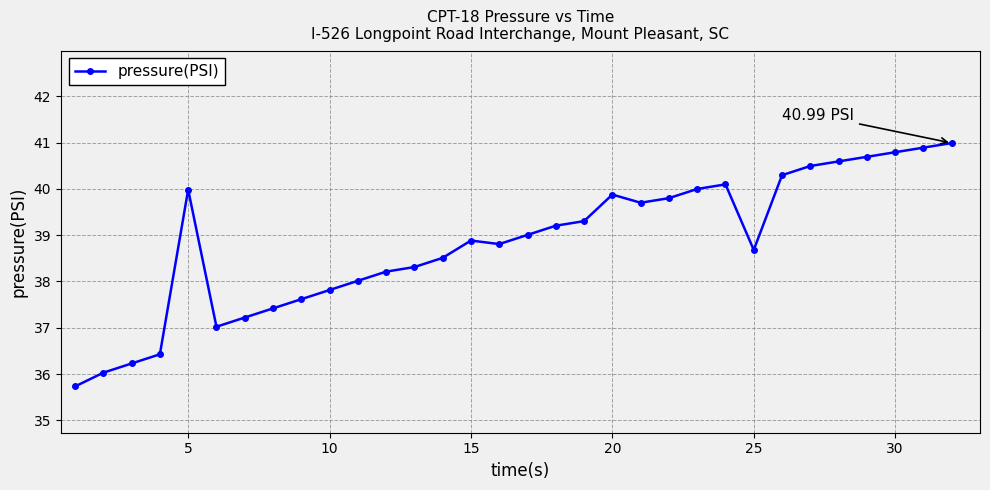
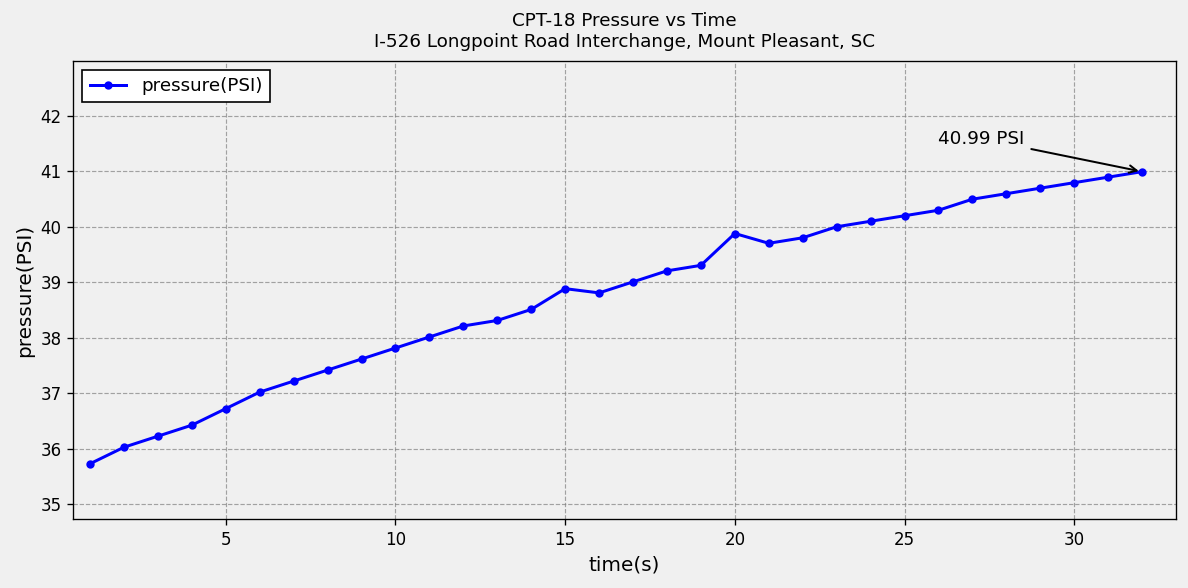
  {
-   "5": 40.0,
+   "5": 36.7,
    "10": 37.8,
    "15": 38.9,
    "20": 39.9,
-   "25": 38.7,
+   "25": 40.2,
    "30": 40.8
  }
